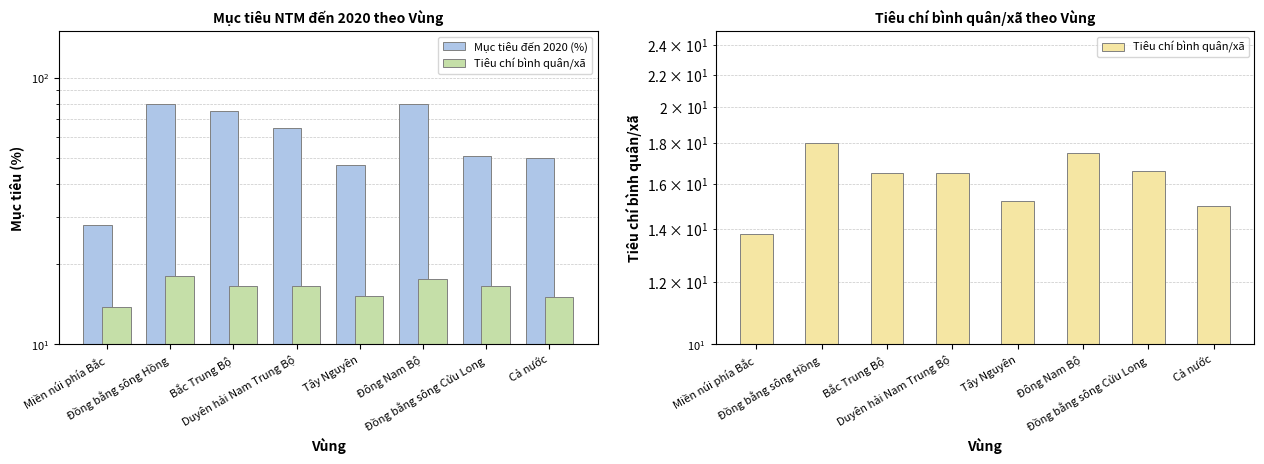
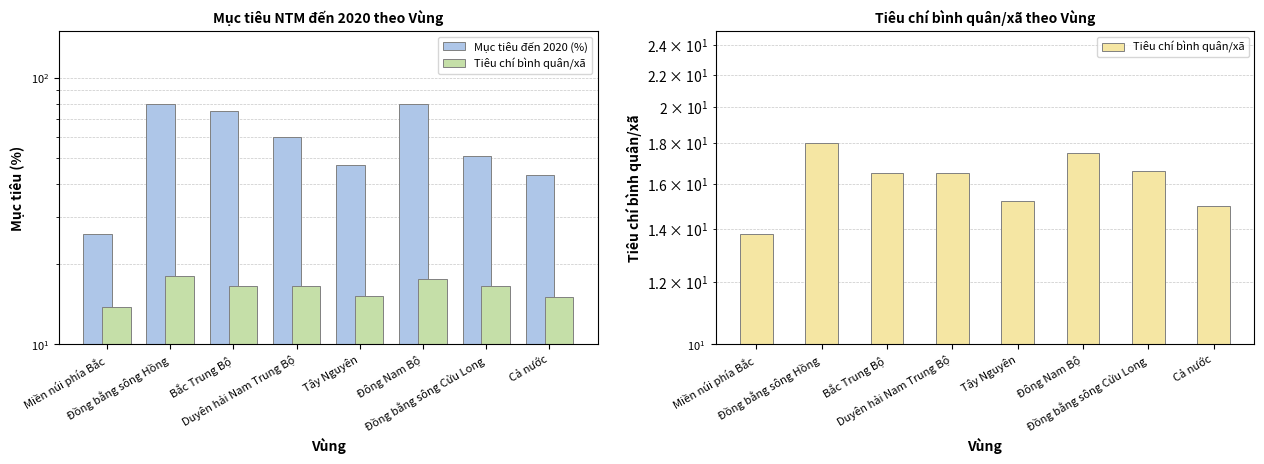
  {
    "Mục tiêu NTM đến 2020 theo Vùng": {
      "Mục tiêu đến 2020 (%)": {
-       "Miền núi phía Bắc": 28,
+       "Miền núi phía Bắc": 26,
        "Đồng bằng sông Hồng": 80,
        "Bắc Trung Bộ": 75,
-       "Duyên hải Nam Trung Bộ": 65,
+       "Duyên hải Nam Trung Bộ": 60,
        "Tây Nguyên": 47,
        "Đông Nam Bộ": 80,
        "Đồng bằng sông Cửu Long": 51,
-       "Cả nước": 50
+       "Cả nước": 43
      }
    }
  }
